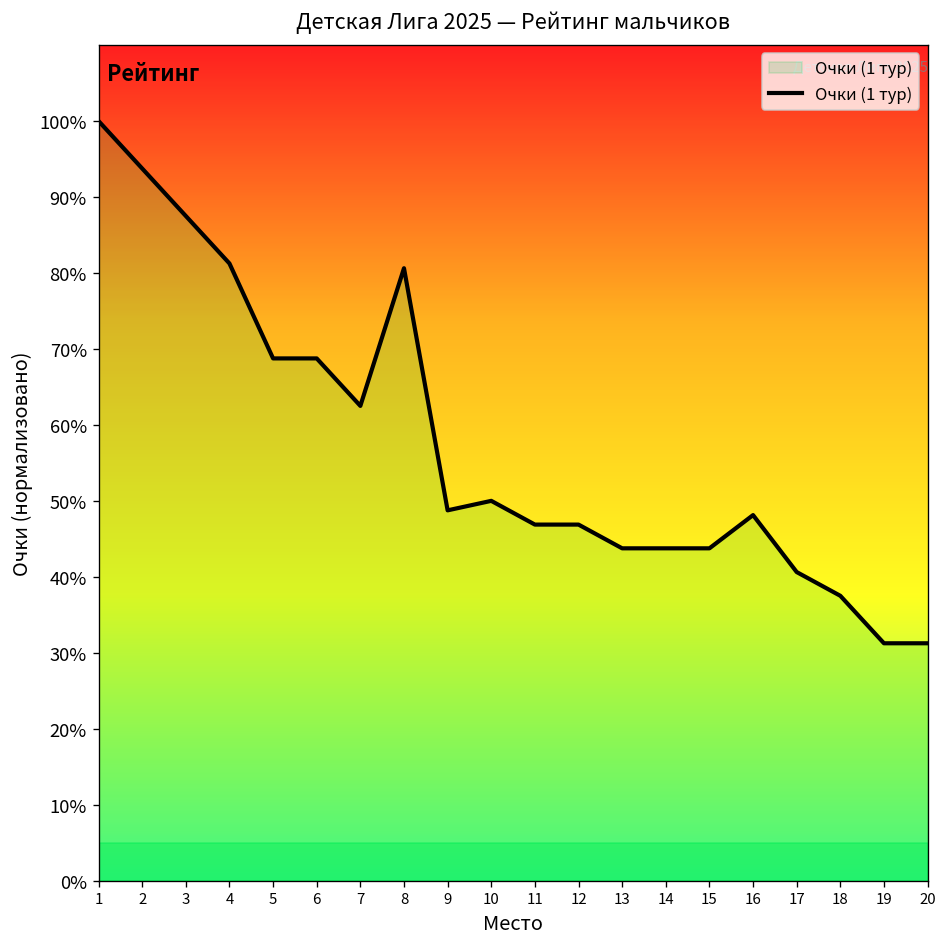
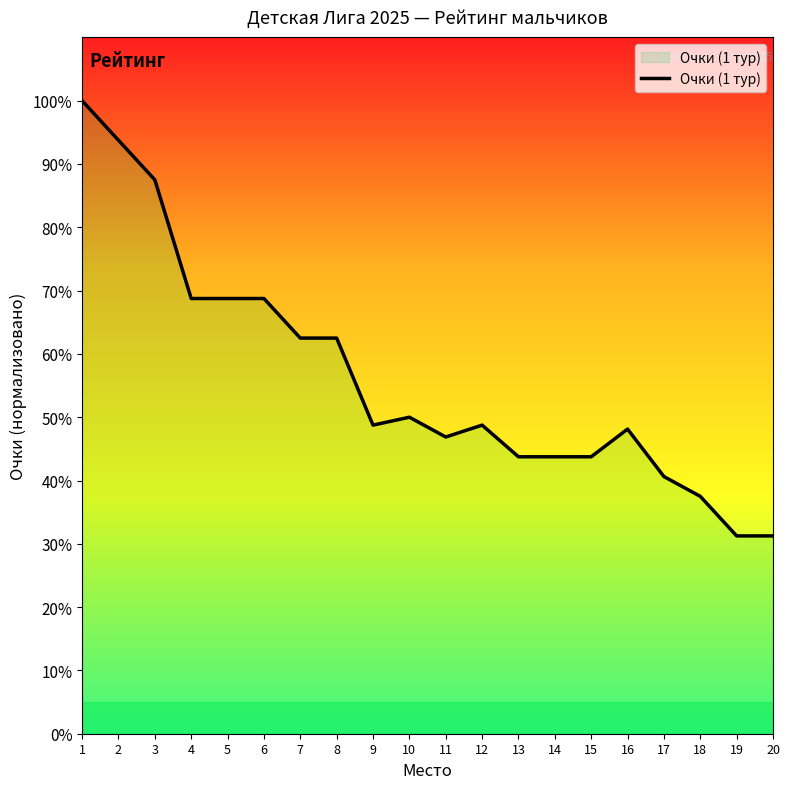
  {
    "1": "100%",
    "2": "94%",
    "3": "88%",
-   "4": "81%",
+   "4": "69%",
    "5": "69%",
    "6": "69%",
    "7": "63%",
-   "8": "81%",
+   "8": "63%",
    "9": "49%",
    "10": "50%",
    "11": "47%",
-   "12": "47%",
+   "12": "49%",
    "13": "44%",
    "14": "44%",
    "15": "44%",
    "16": "48%",
    "17": "41%",
    "18": "38%",
    "19": "31%",
    "20": "31%"
  }
